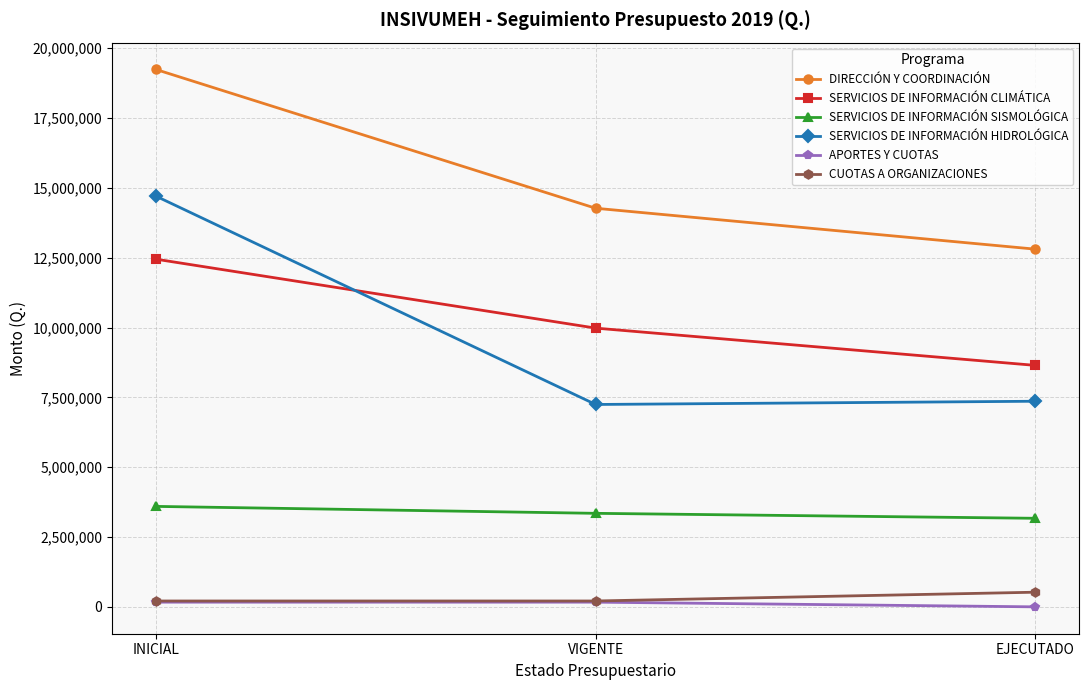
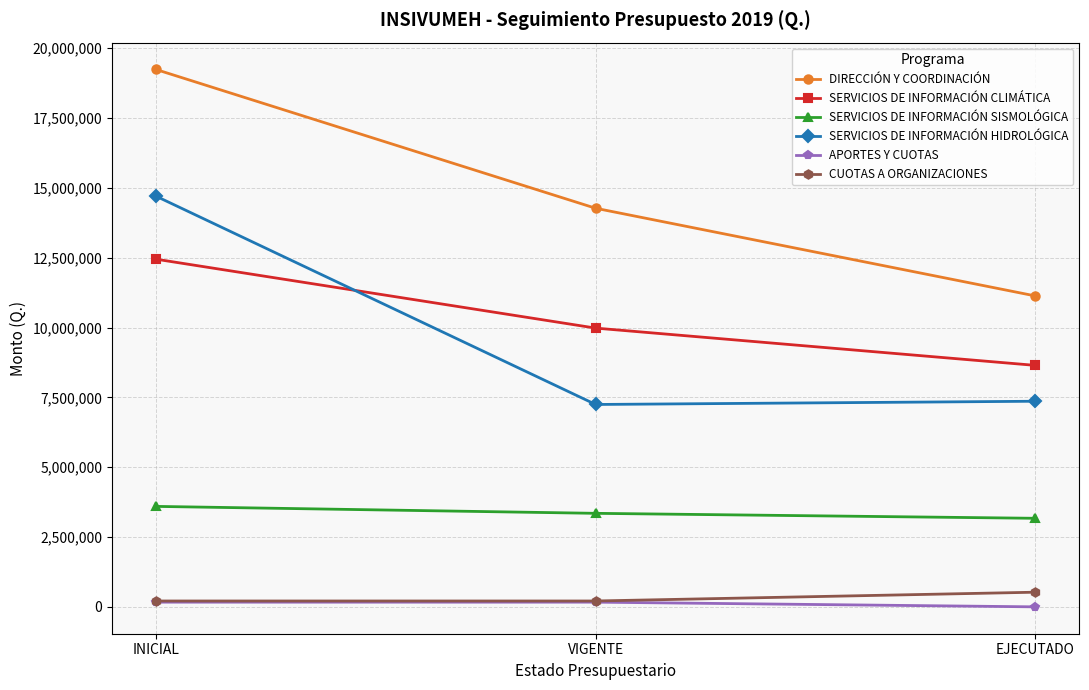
  {
    "DIRECCIÓN Y COORDINACIÓN": {
      "INICIAL": "19,200,000",
      "VIGENTE": "14,300,000",
-     "EJECUTADO": "12,800,000"
+     "EJECUTADO": "11,100,000"
    },
    "SERVICIOS DE INFORMACIÓN CLIMÁTICA": {
      "INICIAL": "12,400,000",
      "VIGENTE": "10,000,000",
      "EJECUTADO": "8,600,000"
    },
    "SERVICIOS DE INFORMACIÓN SISMOLÓGICA": {
      "INICIAL": "3,600,000",
      "VIGENTE": "3,300,000",
      "EJECUTADO": "3,200,000"
    },
    "SERVICIOS DE INFORMACIÓN HIDROLÓGICA": {
      "INICIAL": "14,700,000",
      "VIGENTE": "7,200,000",
      "EJECUTADO": "7,400,000"
    },
    "APORTES Y CUOTAS": {
      "EJECUTADO": "0"
    },
    "CUOTAS A ORGANIZACIONES": {
      "EJECUTADO": "500,000"
    }
  }
